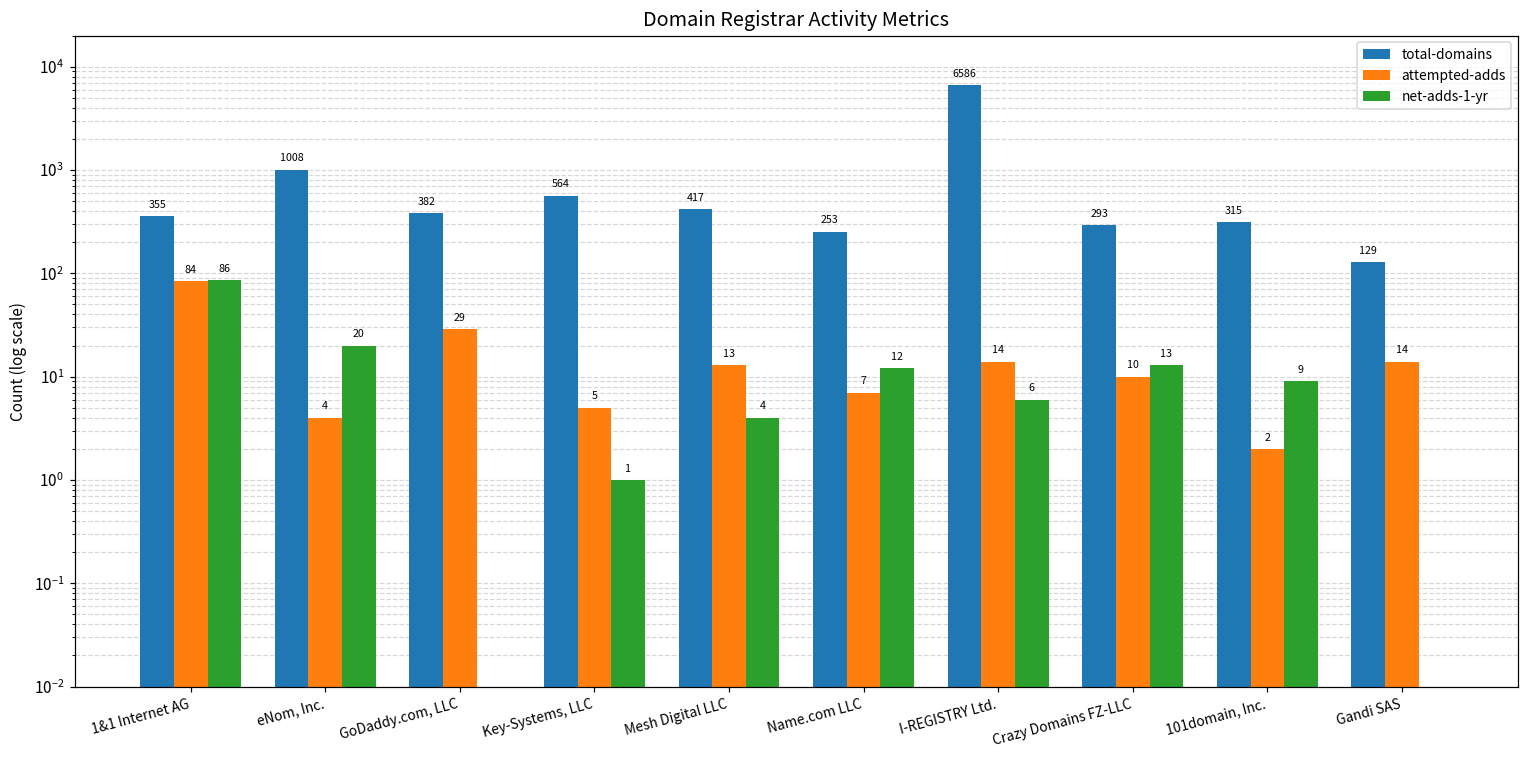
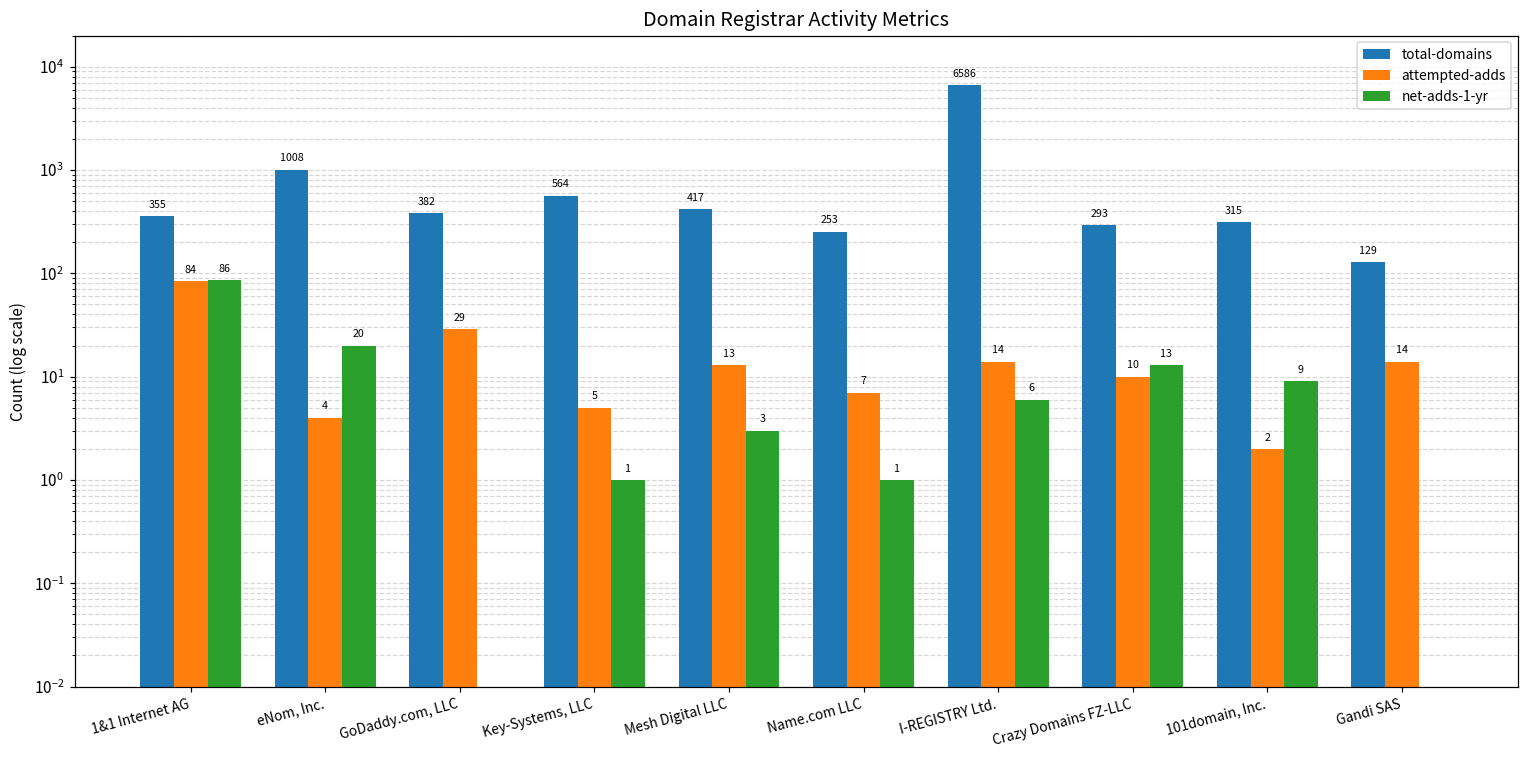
  {
    "total-domains": {
      "1&1 Internet AG": 355,
      "eNom, Inc.": 1008,
      "GoDaddy.com, LLC": 382,
      "Key-Systems, LLC": 564,
      "Mesh Digital LLC": 417,
      "Name.com LLC": 253,
      "I-REGISTRY Ltd.": 6586,
      "Crazy Domains FZ-LLC": 293,
      "101domain, Inc.": 315,
      "Gandi SAS": 129
    },
    "attempted-adds": {
      "1&1 Internet AG": 84,
      "eNom, Inc.": 4,
      "GoDaddy.com, LLC": 29,
      "Key-Systems, LLC": 5,
      "Mesh Digital LLC": 13,
      "Name.com LLC": 7,
      "I-REGISTRY Ltd.": 14,
      "Crazy Domains FZ-LLC": 10,
      "101domain, Inc.": 2,
      "Gandi SAS": 14
    },
    "net-adds-1-yr": {
      "1&1 Internet AG": 86,
      "eNom, Inc.": 20,
      "Key-Systems, LLC": 1,
-     "Mesh Digital LLC": 4,
-     "Name.com LLC": 12,
+     "Mesh Digital LLC": 3,
+     "Name.com LLC": 1,
      "I-REGISTRY Ltd.": 6,
      "Crazy Domains FZ-LLC": 13,
      "101domain, Inc.": 9
    }
  }
